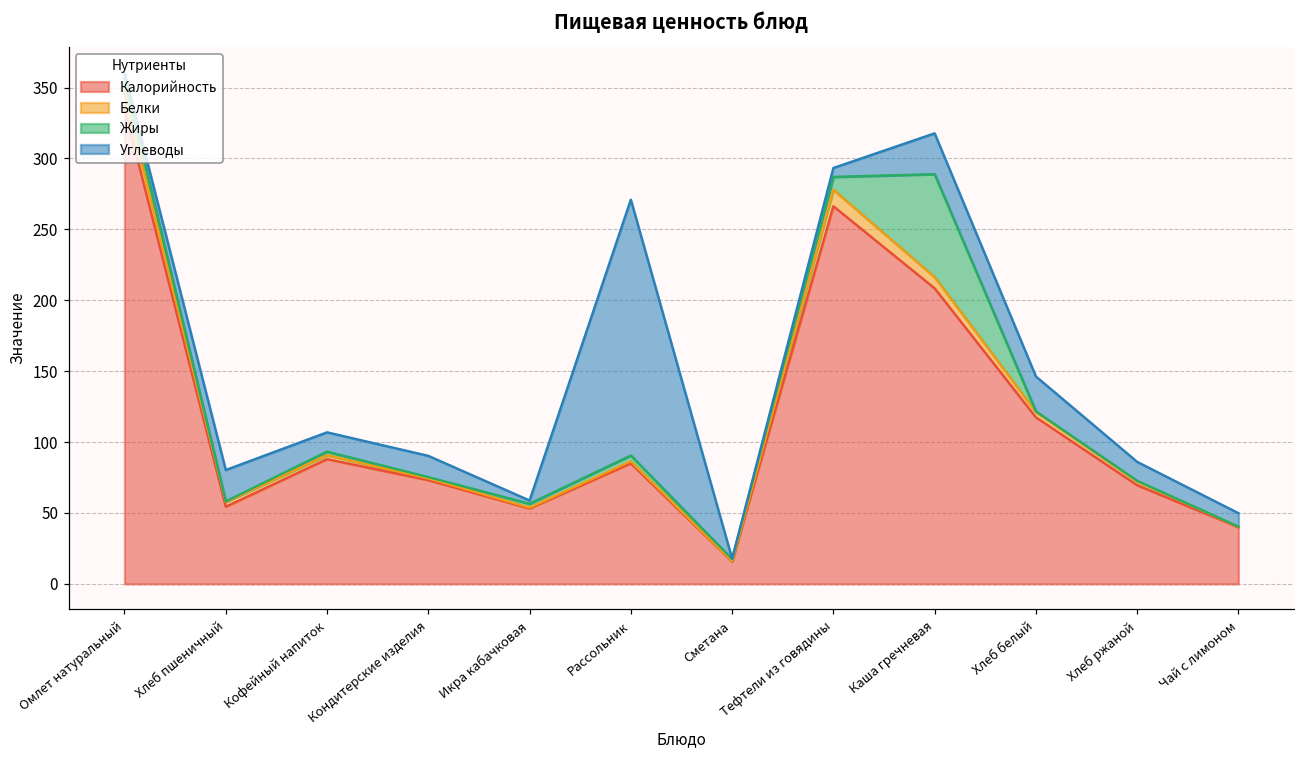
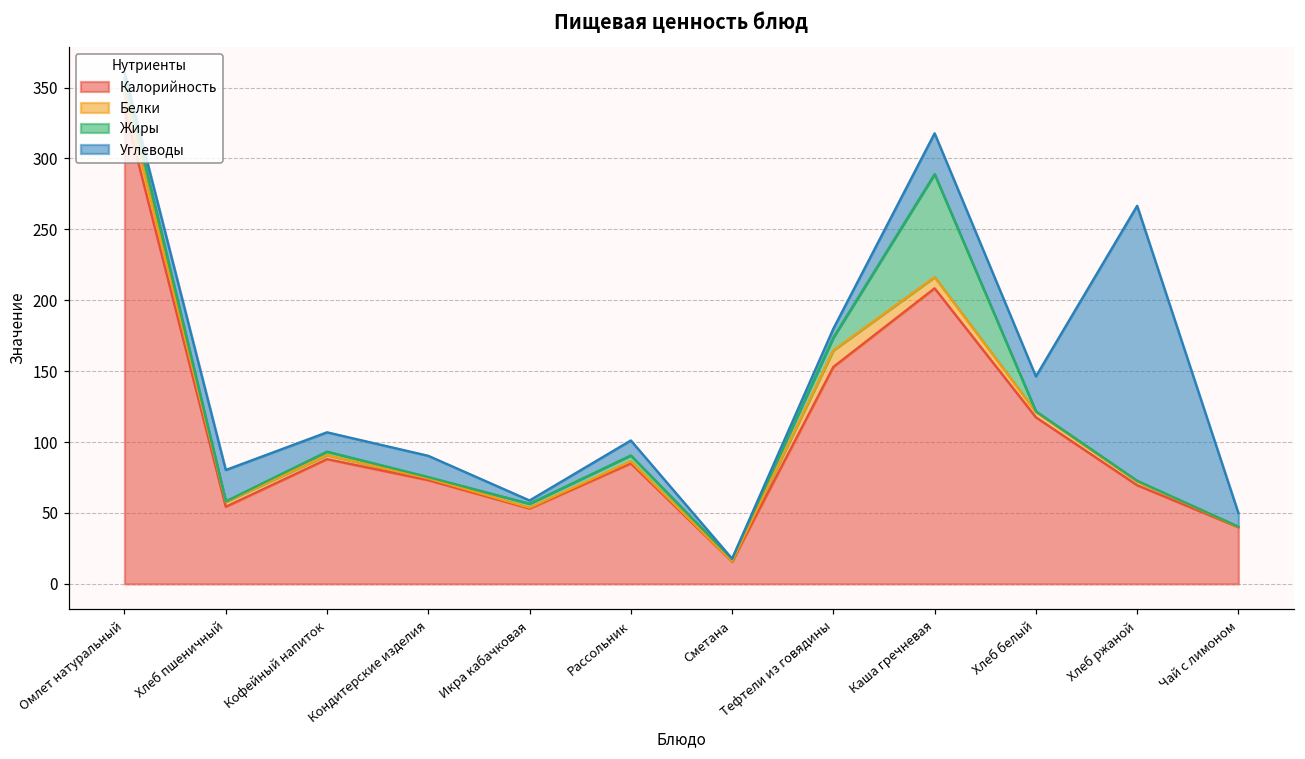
  {
    "Калорийность": {
      "Хлеб пшеничный": 54,
      "Кофейный напиток": 88,
-     "Тефтели из говядины": 266,
+     "Тефтели из говядины": 153,
      "Каша гречневая": 208,
      "Хлеб белый": 118,
      "Хлеб ржаной": 70
    },
    "Белки": {
      "Кофейный напиток": 3,
      "Тефтели из говядины": 12,
      "Каша гречневая": 8
    },
    "Жиры": {
      "Кофейный напиток": 3,
      "Икра кабачковая": 3,
      "Рассольник": 4,
      "Тефтели из говядины": 9,
      "Каша гречневая": 73
    },
    "Углеводы": {
      "Хлеб пшеничный": 22,
      "Кофейный напиток": 14,
      "Кондитерские изделия": 15,
      "Икра кабачковая": 2,
-     "Рассольник": 180,
+     "Рассольник": 11,
      "Тефтели из говядины": 6,
      "Каша гречневая": 29,
      "Хлеб белый": 25,
-     "Хлеб ржаной": 13,
+     "Хлеб ржаной": 194,
      "Чай с лимоном": 10
    }
  }
